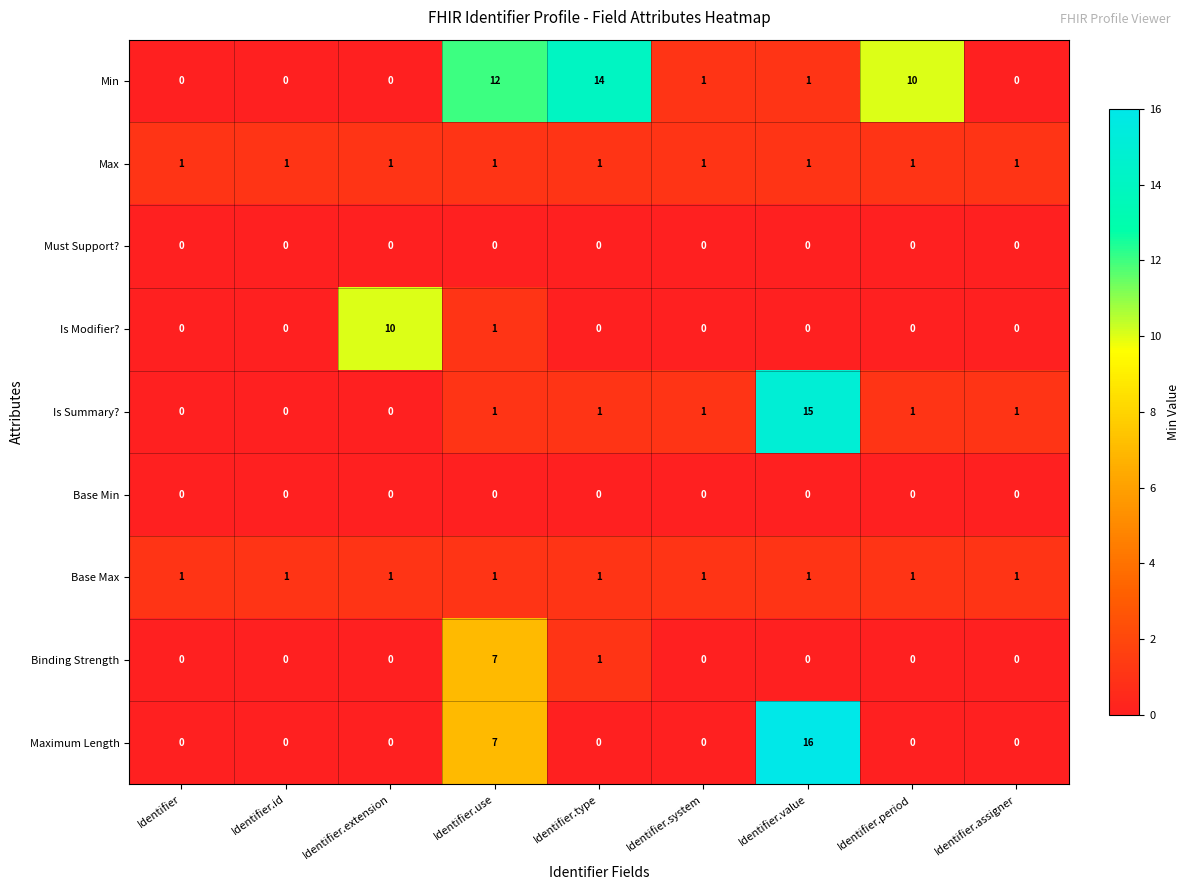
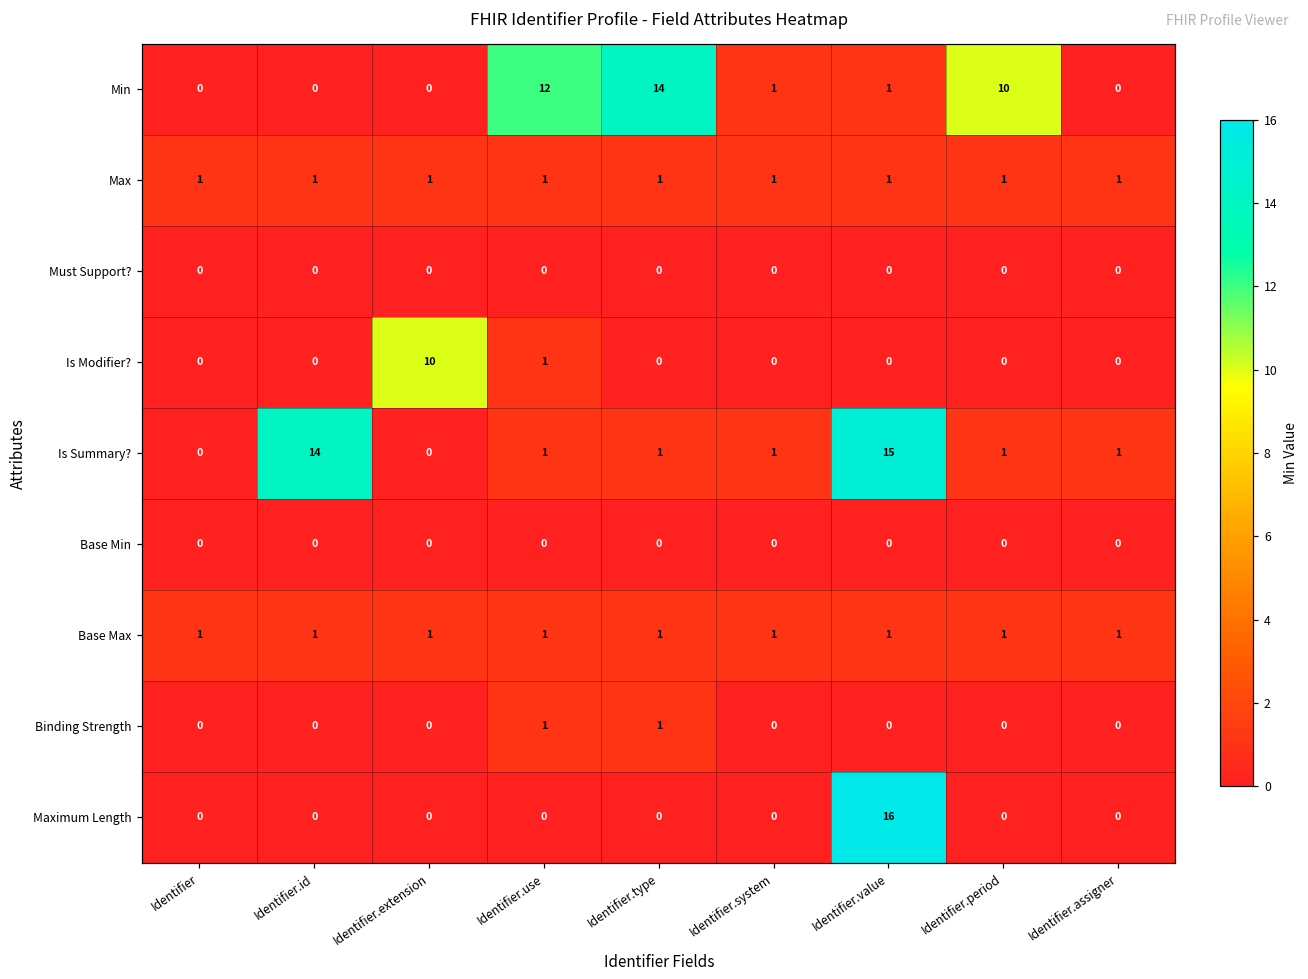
  {
    "Min": {
      "Identifier": 0,
      "Identifier.id": 0,
      "Identifier.extension": 0,
      "Identifier.use": 12,
      "Identifier.type": 14,
      "Identifier.system": 1,
      "Identifier.value": 1,
      "Identifier.period": 10,
      "Identifier.assigner": 0
    },
    "Max": {
      "Identifier": 1,
      "Identifier.id": 1,
      "Identifier.extension": 1,
      "Identifier.use": 1,
      "Identifier.type": 1,
      "Identifier.system": 1,
      "Identifier.value": 1,
      "Identifier.period": 1,
      "Identifier.assigner": 1
    },
    "Must Support?": {
      "Identifier": 0,
      "Identifier.id": 0,
      "Identifier.extension": 0,
      "Identifier.use": 0,
      "Identifier.type": 0,
      "Identifier.system": 0,
      "Identifier.value": 0,
      "Identifier.period": 0,
      "Identifier.assigner": 0
    },
    "Is Modifier?": {
      "Identifier": 0,
      "Identifier.id": 0,
      "Identifier.extension": 10,
      "Identifier.use": 1,
      "Identifier.type": 0,
      "Identifier.system": 0,
      "Identifier.value": 0,
      "Identifier.period": 0,
      "Identifier.assigner": 0
    },
    "Is Summary?": {
      "Identifier": 0,
-     "Identifier.id": 0,
+     "Identifier.id": 14,
      "Identifier.extension": 0,
      "Identifier.use": 1,
      "Identifier.type": 1,
      "Identifier.system": 1,
      "Identifier.value": 15,
      "Identifier.period": 1,
      "Identifier.assigner": 1
    },
    "Base Min": {
      "Identifier": 0,
      "Identifier.id": 0,
      "Identifier.extension": 0,
      "Identifier.use": 0,
      "Identifier.type": 0,
      "Identifier.system": 0,
      "Identifier.value": 0,
      "Identifier.period": 0,
      "Identifier.assigner": 0
    },
    "Base Max": {
      "Identifier": 1,
      "Identifier.id": 1,
      "Identifier.extension": 1,
      "Identifier.use": 1,
      "Identifier.type": 1,
      "Identifier.system": 1,
      "Identifier.value": 1,
      "Identifier.period": 1,
      "Identifier.assigner": 1
    },
    "Binding Strength": {
      "Identifier": 0,
      "Identifier.id": 0,
      "Identifier.extension": 0,
-     "Identifier.use": 7,
+     "Identifier.use": 1,
      "Identifier.type": 1,
      "Identifier.system": 0,
      "Identifier.value": 0,
      "Identifier.period": 0,
      "Identifier.assigner": 0
    },
    "Maximum Length": {
      "Identifier": 0,
      "Identifier.id": 0,
      "Identifier.extension": 0,
-     "Identifier.use": 7,
+     "Identifier.use": 0,
      "Identifier.type": 0,
      "Identifier.system": 0,
      "Identifier.value": 16,
      "Identifier.period": 0,
      "Identifier.assigner": 0
    }
  }
